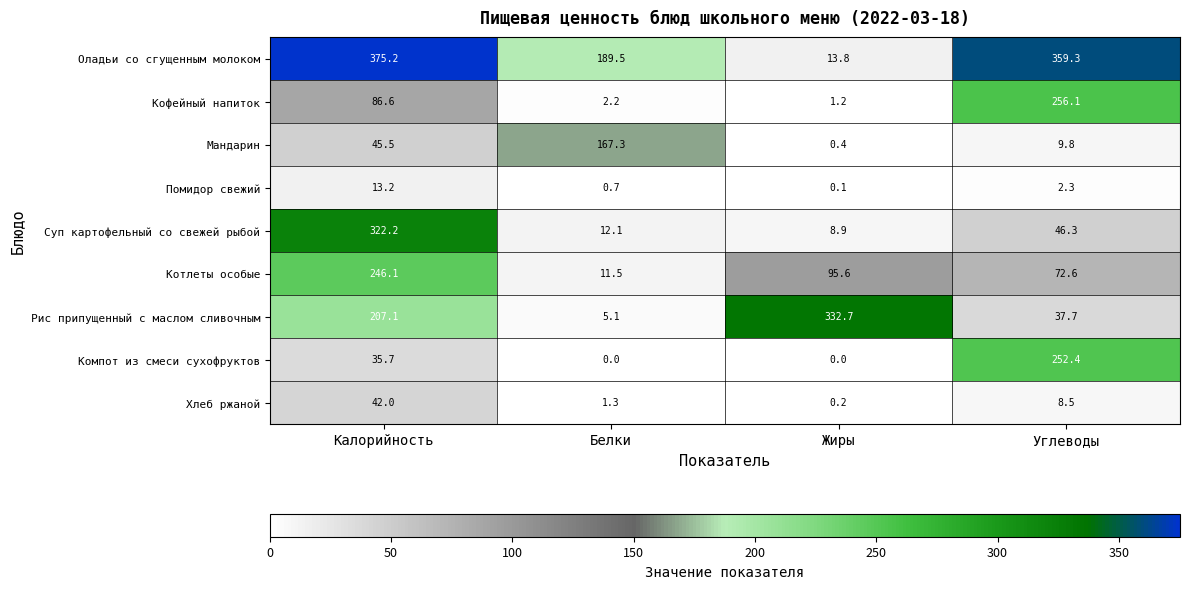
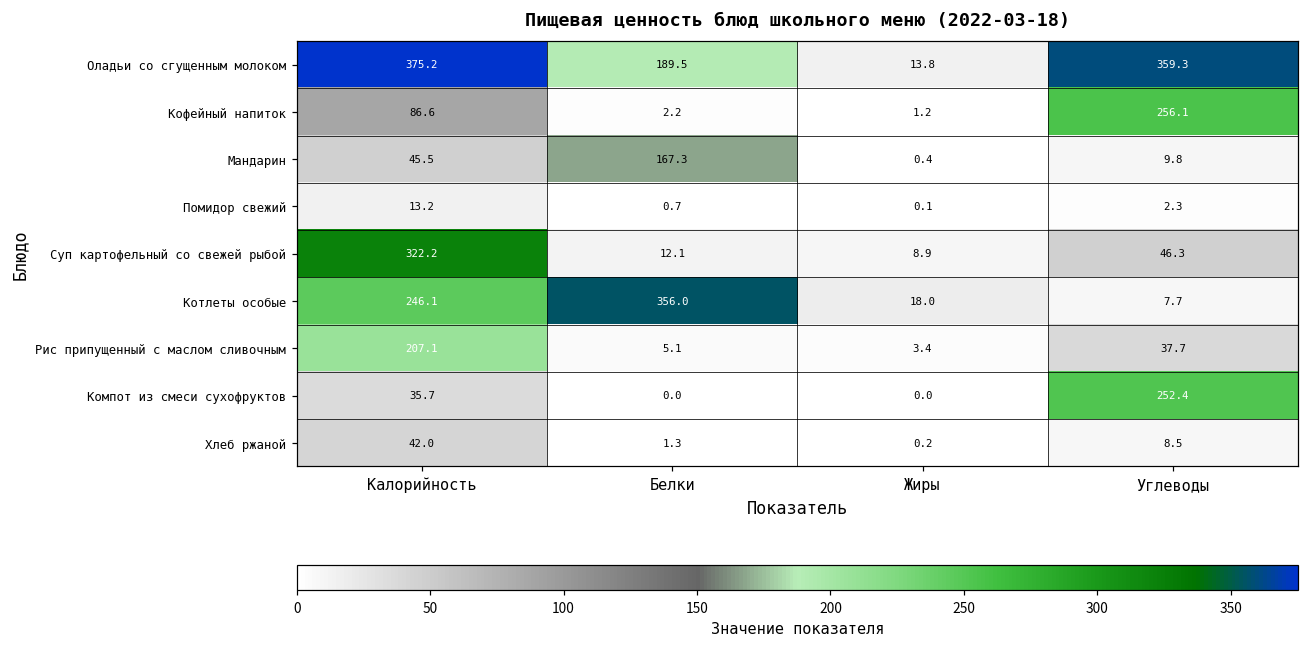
  {
    "Оладьи со сгущенным молоком": {
      "Калорийность": 375.2,
      "Белки": 189.5,
      "Жиры": 13.8,
      "Углеводы": 359.3
    },
    "Кофейный напиток": {
      "Калорийность": 86.6,
      "Белки": 2.2,
      "Жиры": 1.2,
      "Углеводы": 256.1
    },
    "Мандарин": {
      "Калорийность": 45.5,
      "Белки": 167.3,
      "Жиры": 0.4,
      "Углеводы": 9.8
    },
    "Помидор свежий": {
      "Калорийность": 13.2,
      "Белки": 0.7,
      "Жиры": 0.1,
      "Углеводы": 2.3
    },
    "Суп картофельный со свежей рыбой": {
      "Калорийность": 322.2,
      "Белки": 12.1,
      "Жиры": 8.9,
      "Углеводы": 46.3
    },
    "Котлеты особые": {
      "Калорийность": 246.1,
-     "Белки": 11.5,
-     "Жиры": 95.6,
-     "Углеводы": 72.6
+     "Белки": 356.0,
+     "Жиры": 18.0,
+     "Углеводы": 7.7
    },
    "Рис припущенный с маслом сливочным": {
      "Калорийность": 207.1,
      "Белки": 5.1,
-     "Жиры": 332.7,
+     "Жиры": 3.4,
      "Углеводы": 37.7
    },
    "Компот из смеси сухофруктов": {
      "Калорийность": 35.7,
      "Белки": 0.0,
      "Жиры": 0.0,
      "Углеводы": 252.4
    },
    "Хлеб ржаной": {
      "Калорийность": 42.0,
      "Белки": 1.3,
      "Жиры": 0.2,
      "Углеводы": 8.5
    }
  }
